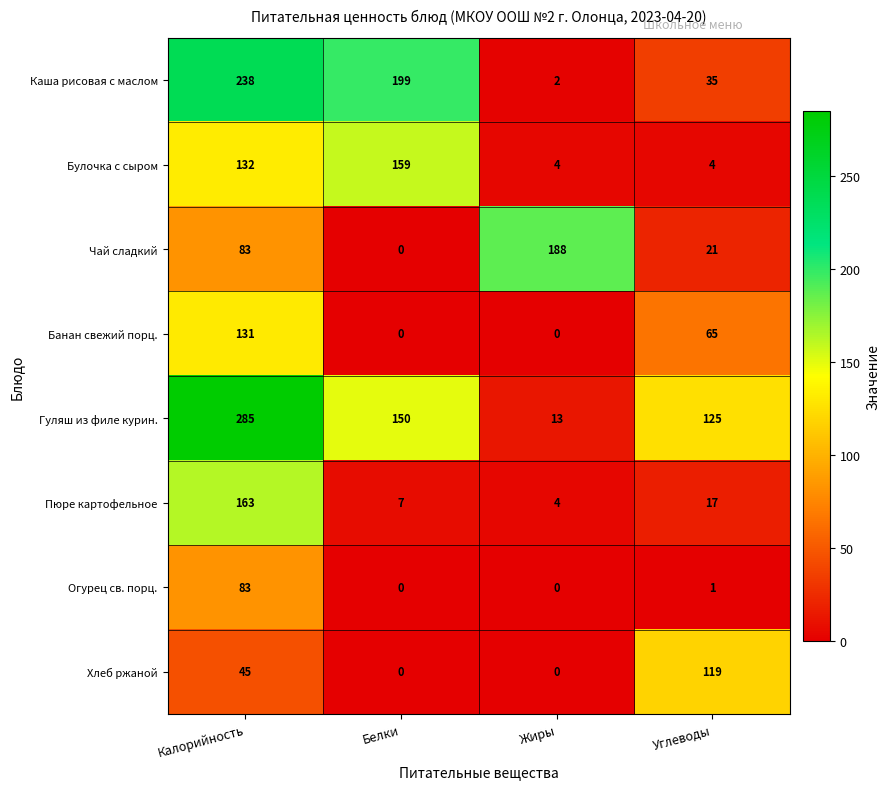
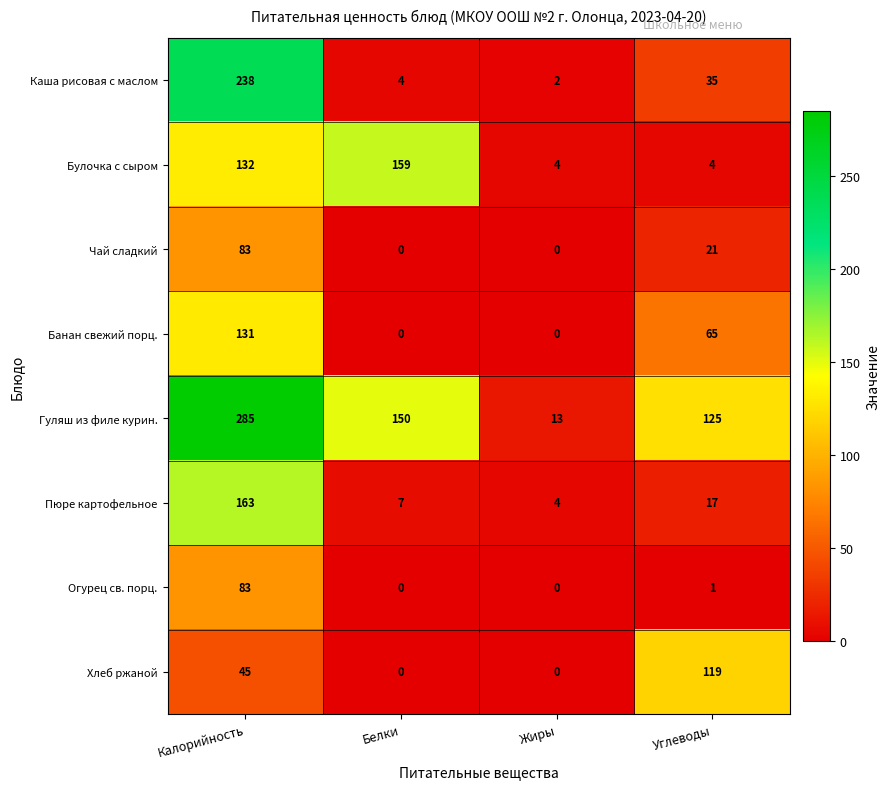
  {
    "Каша рисовая с маслом": {
      "Калорийность": 238,
-     "Белки": 199,
+     "Белки": 4,
      "Жиры": 2,
      "Углеводы": 35
    },
    "Булочка с сыром": {
      "Калорийность": 132,
      "Белки": 159,
      "Жиры": 4,
      "Углеводы": 4
    },
    "Чай сладкий": {
      "Калорийность": 83,
      "Белки": 0,
-     "Жиры": 188,
+     "Жиры": 0,
      "Углеводы": 21
    },
    "Банан свежий порц.": {
      "Калорийность": 131,
      "Белки": 0,
      "Жиры": 0,
      "Углеводы": 65
    },
    "Гуляш из филе курин.": {
      "Калорийность": 285,
      "Белки": 150,
      "Жиры": 13,
      "Углеводы": 125
    },
    "Пюре картофельное": {
      "Калорийность": 163,
      "Белки": 7,
      "Жиры": 4,
      "Углеводы": 17
    },
    "Огурец св. порц.": {
      "Калорийность": 83,
      "Белки": 0,
      "Жиры": 0,
      "Углеводы": 1
    },
    "Хлеб ржаной": {
      "Калорийность": 45,
      "Белки": 0,
      "Жиры": 0,
      "Углеводы": 119
    }
  }
